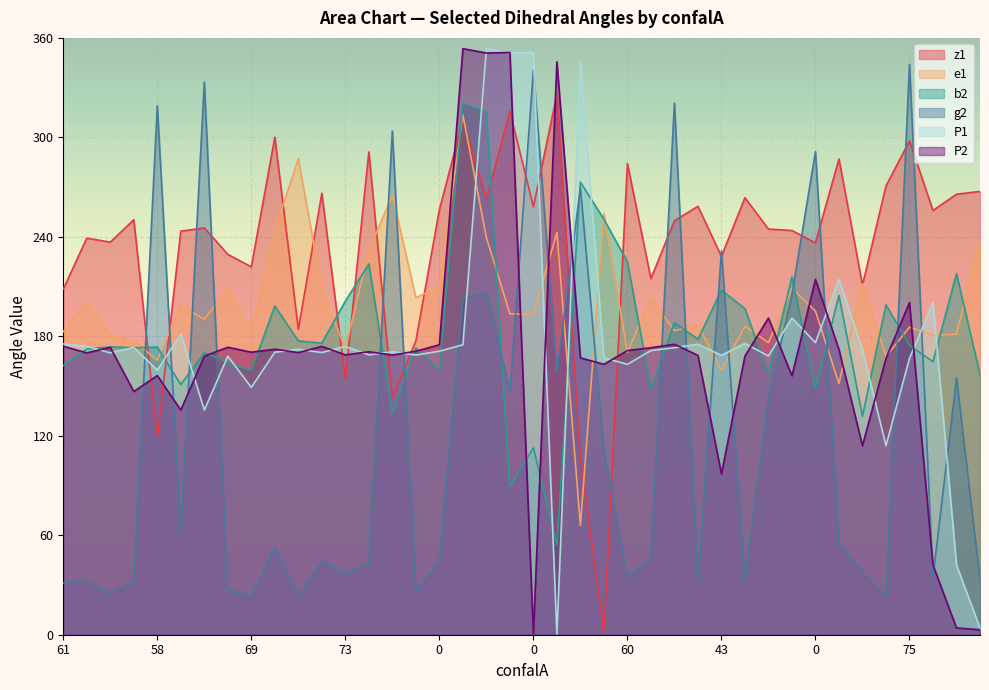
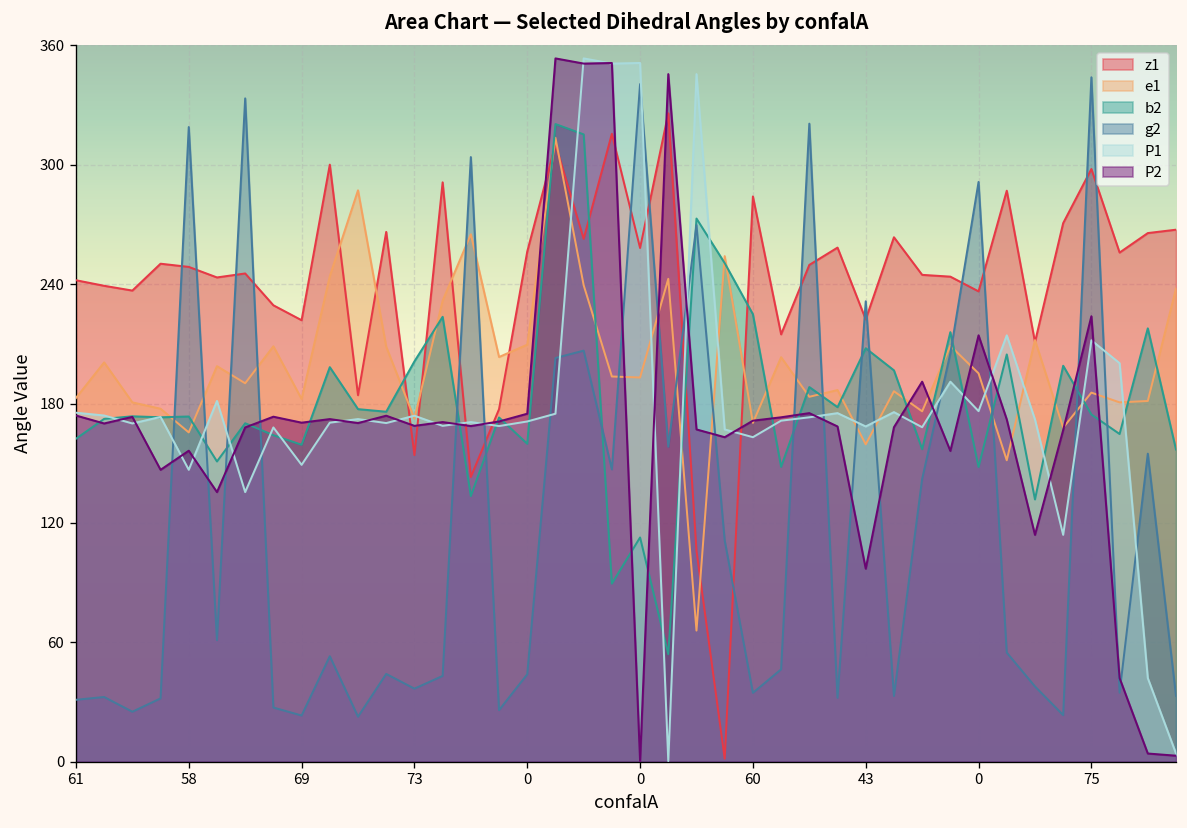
  {
    "z1": {
-     "61": 209,
-     "58": 119,
+     "61": 242,
+     "58": 249,
      "69": 222,
      "73": 154,
      "60": 284,
-     "43": 228,
+     "43": 222,
      "75": 298
    },
    "e1": {
      "61": 183,
      "58": 166,
      "69": 182,
      "43": 160,
      "75": 186
    },
    "P1": {
-     "58": 160,
+     "58": 147,
      "69": 149,
      "60": 163,
      "43": 169,
-     "75": 167
+     "75": 212
    },
    "P2": {
      "58": 156,
      "69": 170,
      "73": 169,
      "43": 97,
-     "75": 200
+     "75": 224
    }
  }
